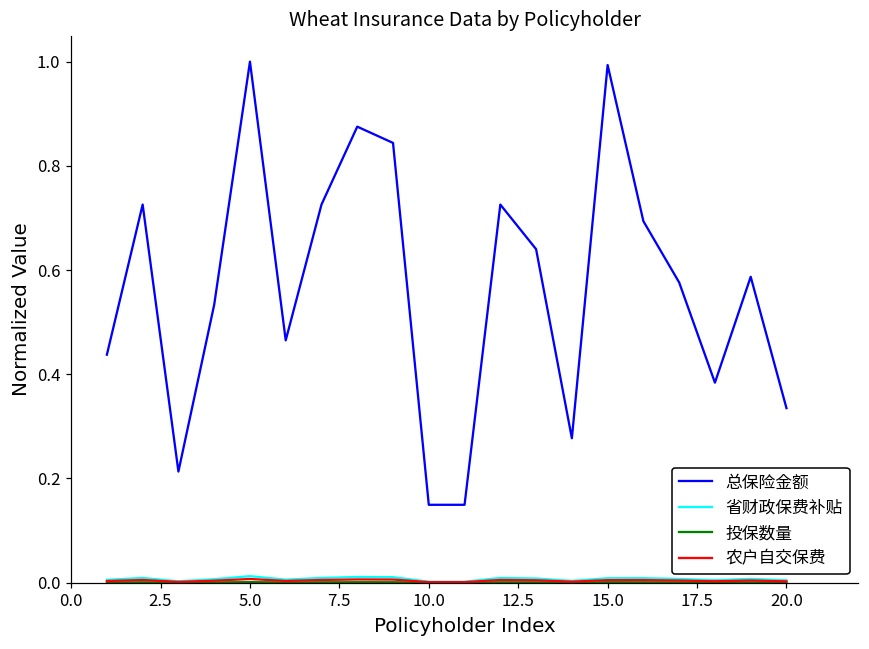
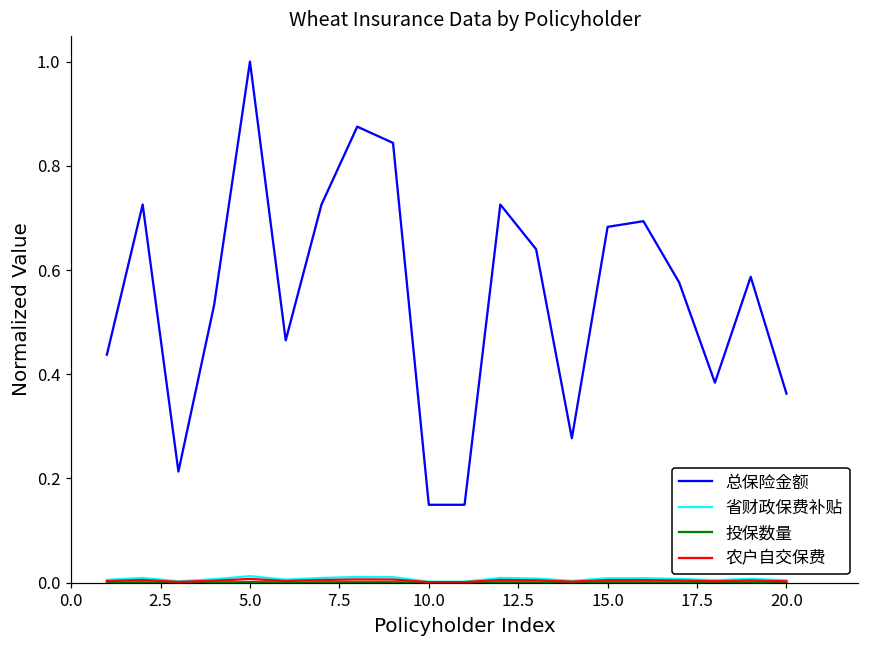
  {
    "总保险金额": {
      "5.0": 1.00,
      "10.0": 0.15,
-     "15.0": 0.99,
-     "20.0": 0.34
+     "15.0": 0.68,
+     "20.0": 0.36
    },
    "投保数量": {
      "5.0": 0.00
    }
  }
